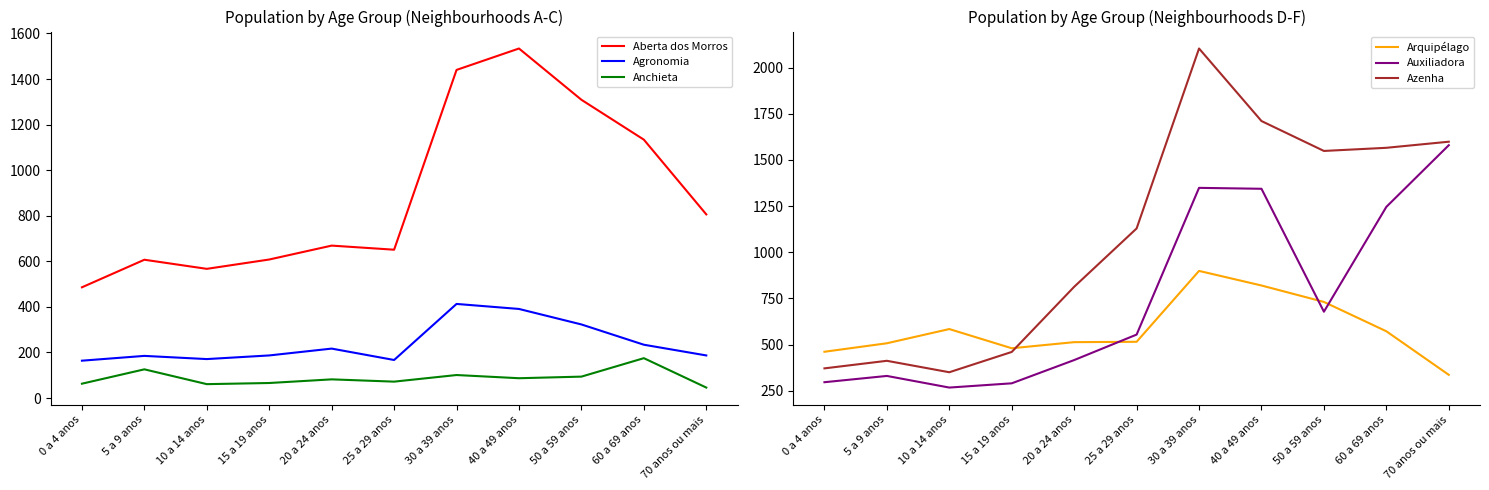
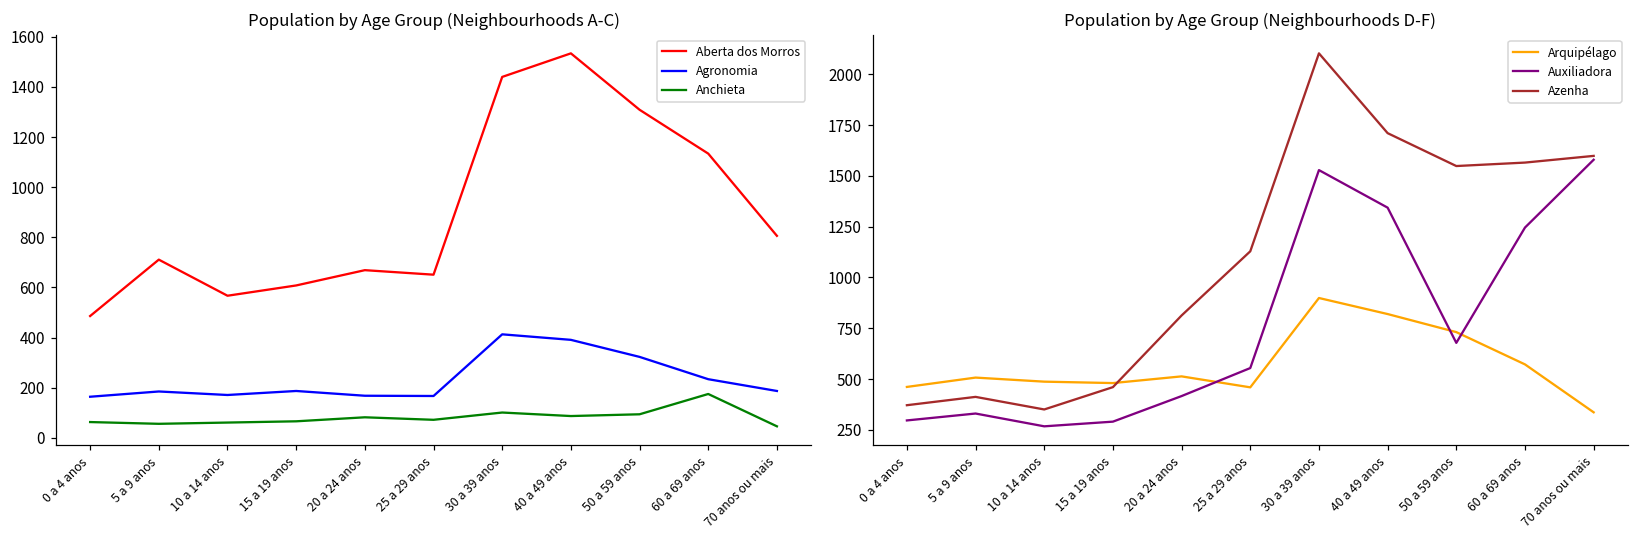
  {
    "Population by Age Group (Neighbourhoods A-C)": {
      "Aberta dos Morros": {
        "0 a 4 anos": 490,
-       "5 a 9 anos": 610,
+       "5 a 9 anos": 710,
        "10 a 14 anos": 570,
        "15 a 19 anos": 610,
        "20 a 24 anos": 670,
        "25 a 29 anos": 650,
        "30 a 39 anos": 1440,
        "40 a 49 anos": 1530,
        "50 a 59 anos": 1310,
        "60 a 69 anos": 1130,
        "70 anos ou mais": 810
      },
      "Agronomia": {
        "0 a 4 anos": 160,
        "5 a 9 anos": 190,
        "10 a 14 anos": 170,
        "15 a 19 anos": 190,
-       "20 a 24 anos": 220,
+       "20 a 24 anos": 170,
        "25 a 29 anos": 170,
        "30 a 39 anos": 410,
        "40 a 49 anos": 390,
        "50 a 59 anos": 320,
        "60 a 69 anos": 230,
        "70 anos ou mais": 190
      },
      "Anchieta": {
        "0 a 4 anos": 60,
-       "5 a 9 anos": 130,
+       "5 a 9 anos": 60,
        "10 a 14 anos": 60,
        "15 a 19 anos": 70,
        "20 a 24 anos": 80,
        "25 a 29 anos": 70,
        "30 a 39 anos": 100,
        "40 a 49 anos": 90,
        "50 a 59 anos": 90,
        "60 a 69 anos": 180,
        "70 anos ou mais": 50
      }
    },
    "Population by Age Group (Neighbourhoods D-F)": {
      "Arquipélago": {
        "0 a 4 anos": 460,
        "5 a 9 anos": 510,
-       "10 a 14 anos": 580,
+       "10 a 14 anos": 490,
        "15 a 19 anos": 480,
        "20 a 24 anos": 510,
-       "25 a 29 anos": 520,
+       "25 a 29 anos": 460,
        "30 a 39 anos": 900,
        "40 a 49 anos": 820,
        "50 a 59 anos": 730,
        "60 a 69 anos": 570,
        "70 anos ou mais": 340
      },
      "Auxiliadora": {
        "0 a 4 anos": 300,
        "5 a 9 anos": 330,
        "10 a 14 anos": 270,
        "15 a 19 anos": 290,
        "20 a 24 anos": 420,
        "25 a 29 anos": 550,
-       "30 a 39 anos": 1350,
+       "30 a 39 anos": 1530,
        "40 a 49 anos": 1340,
        "50 a 59 anos": 680,
        "60 a 69 anos": 1250,
        "70 anos ou mais": 1580
      },
      "Azenha": {
        "0 a 4 anos": 370,
        "5 a 9 anos": 410,
        "10 a 14 anos": 350,
        "15 a 19 anos": 460,
        "20 a 24 anos": 810,
        "25 a 29 anos": 1130,
        "30 a 39 anos": 2100,
        "40 a 49 anos": 1710,
        "50 a 59 anos": 1550,
        "60 a 69 anos": 1570,
        "70 anos ou mais": 1600
      }
    }
  }
